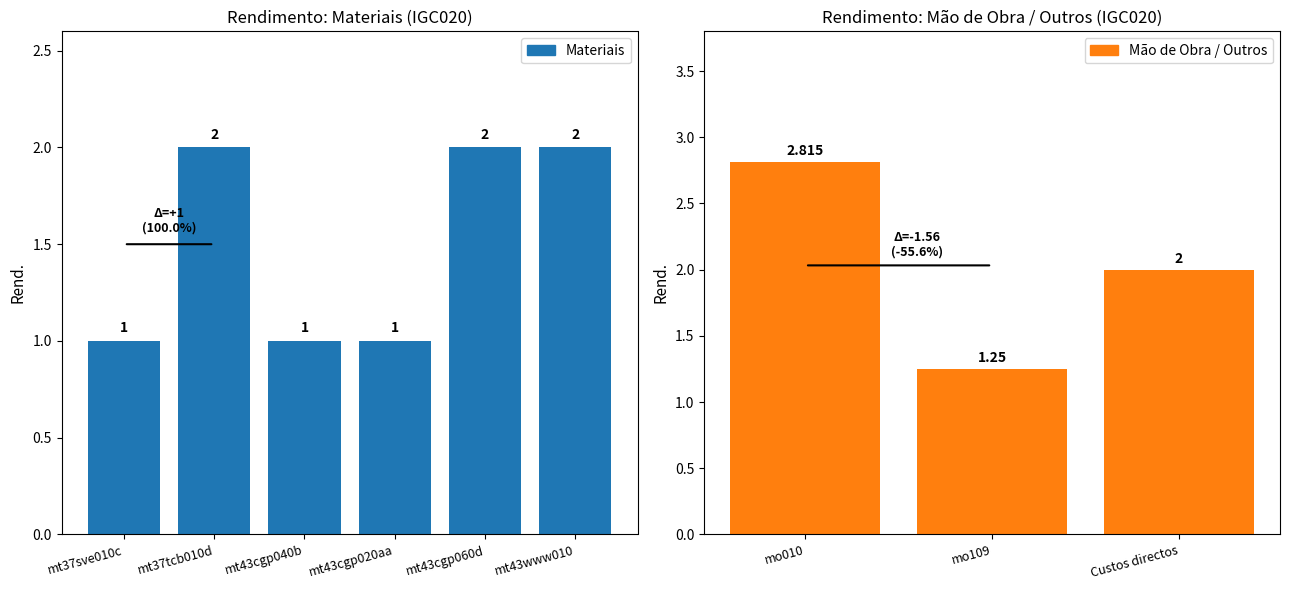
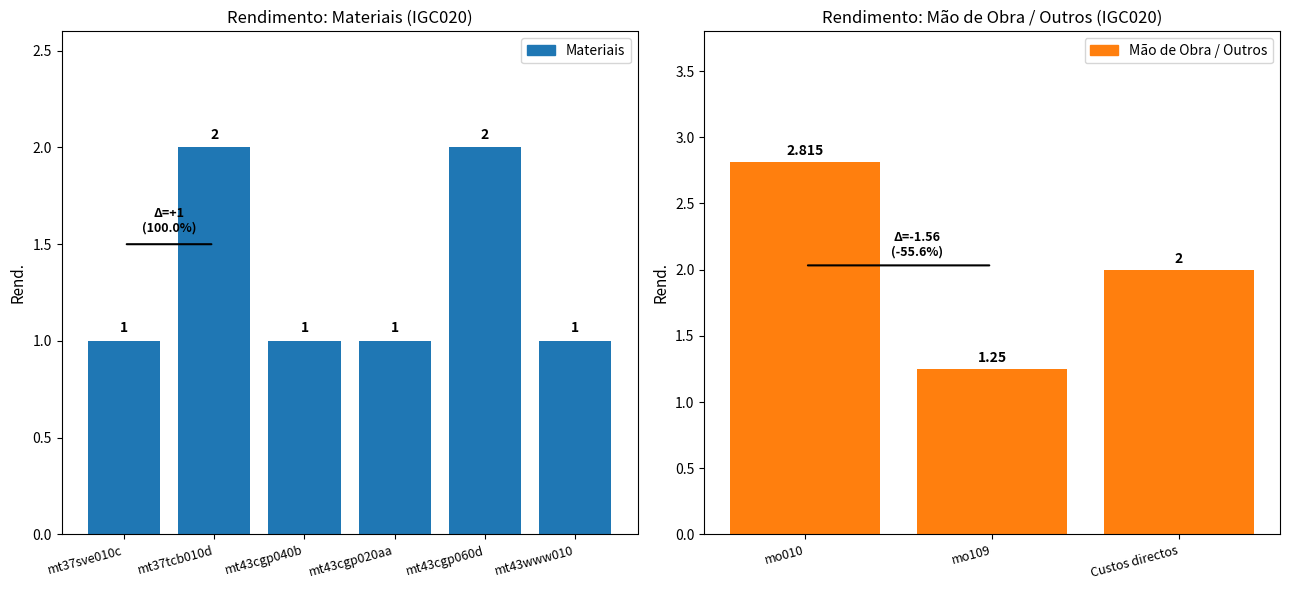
  {
    "Rendimento: Materiais (IGC020)": {
      "mt37sve010c": 1,
      "mt37tcb010d": 2,
      "mt43cgp040b": 1,
      "mt43cgp020aa": 1,
      "mt43cgp060d": 2,
-     "mt43www010": 2
+     "mt43www010": 1
    },
    "Rendimento: Mão de Obra / Outros (IGC020)": {
      "mo010": 2.815,
      "mo109": 1.25,
      "Custos directos": 2
    }
  }
